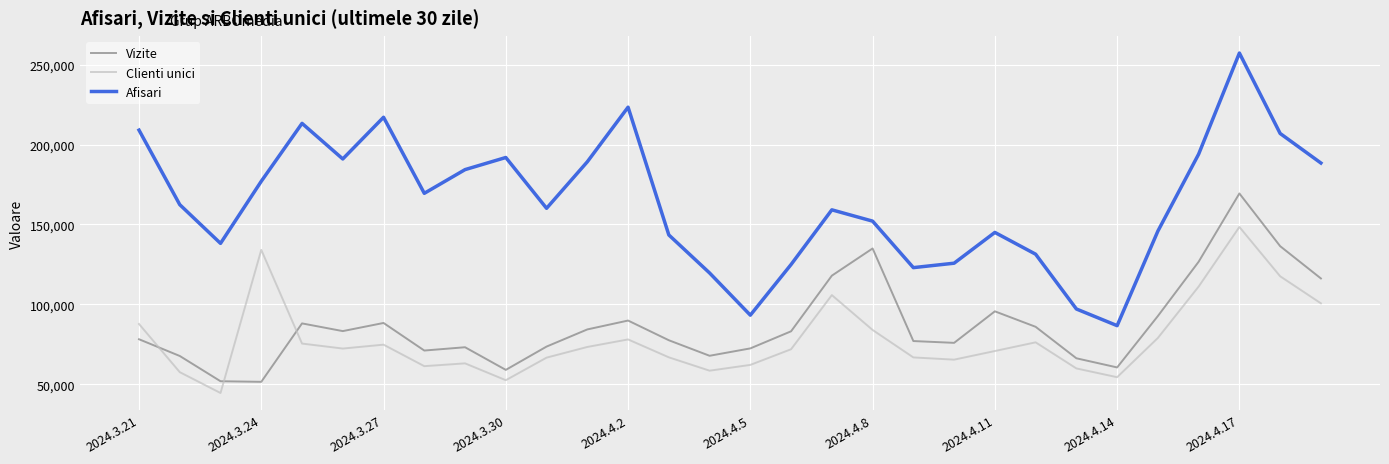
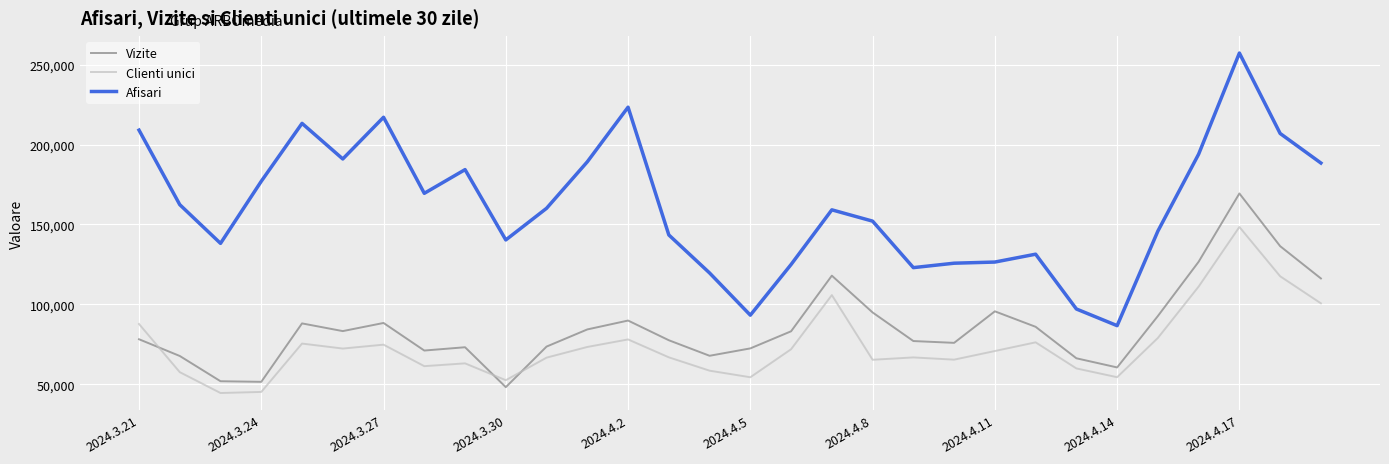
  {
    "Vizite": {
      "2024.3.21": "78,000",
      "2024.3.24": "52,000",
      "2024.3.27": "88,000",
-     "2024.3.30": "59,000",
+     "2024.3.30": "48,000",
      "2024.4.2": "90,000",
      "2024.4.5": "72,000",
-     "2024.4.8": "135,000",
+     "2024.4.8": "95,000",
      "2024.4.11": "96,000",
      "2024.4.14": "61,000",
      "2024.4.17": "169,000"
    },
    "Clienti unici": {
      "2024.3.21": "88,000",
-     "2024.3.24": "134,000",
+     "2024.3.24": "45,000",
      "2024.3.27": "75,000",
      "2024.3.30": "53,000",
      "2024.4.2": "78,000",
-     "2024.4.5": "62,000",
-     "2024.4.8": "84,000",
+     "2024.4.5": "54,000",
+     "2024.4.8": "65,000",
      "2024.4.11": "71,000",
      "2024.4.14": "54,000",
      "2024.4.17": "148,000"
    },
    "Afisari": {
      "2024.3.21": "209,000",
      "2024.3.24": "177,000",
      "2024.3.27": "217,000",
-     "2024.3.30": "192,000",
+     "2024.3.30": "140,000",
      "2024.4.2": "223,000",
      "2024.4.5": "93,000",
      "2024.4.8": "152,000",
-     "2024.4.11": "145,000",
+     "2024.4.11": "126,000",
      "2024.4.14": "87,000",
      "2024.4.17": "257,000"
    }
  }
